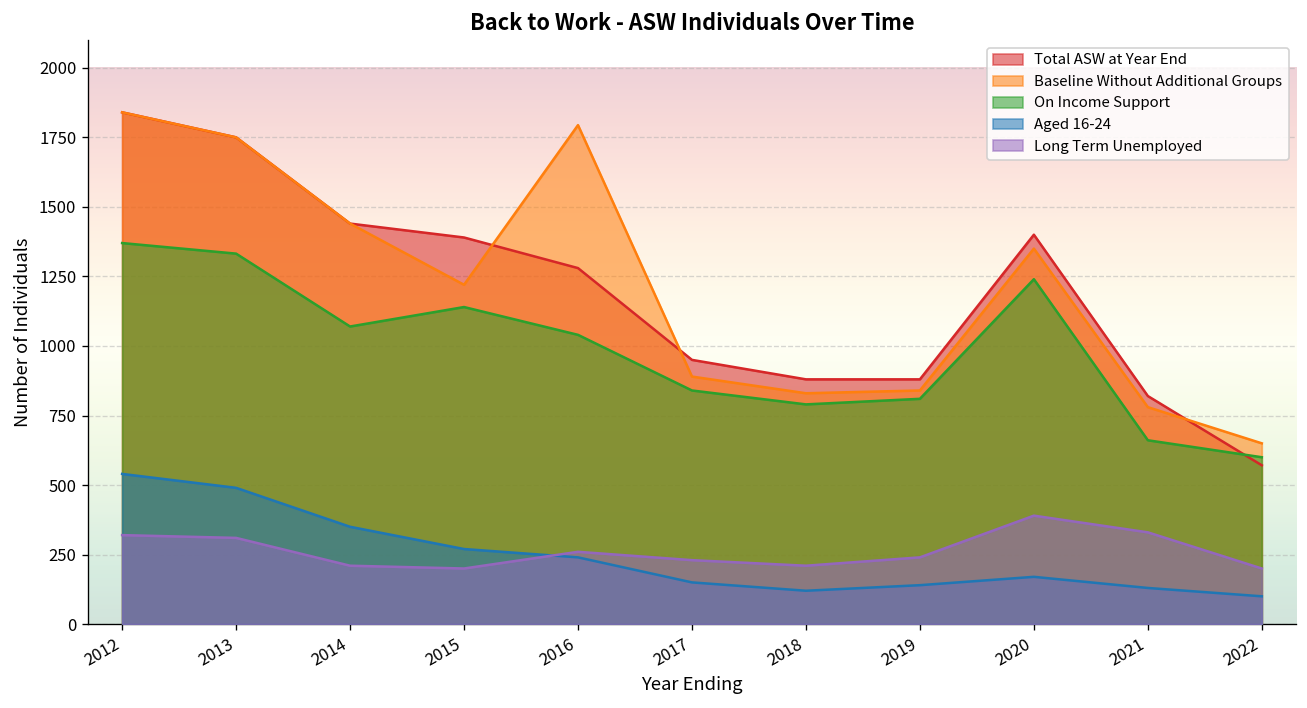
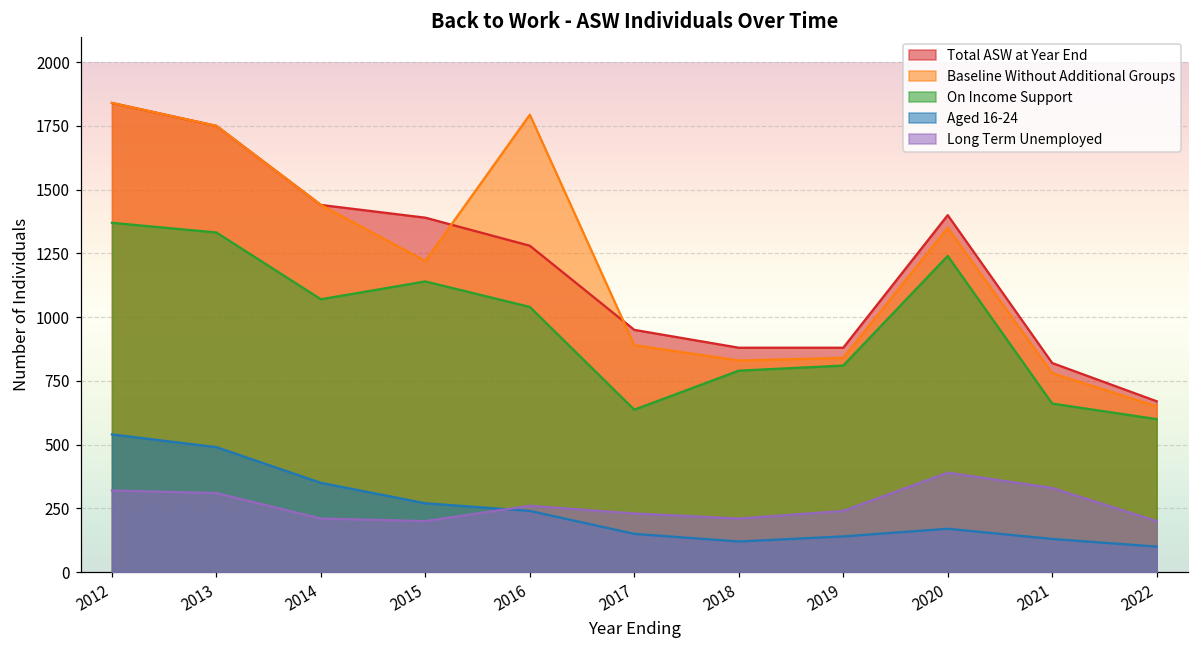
  {
    "Total ASW at Year End": {
      "2015": 1390,
      "2016": 1280,
      "2017": 950,
      "2018": 880,
      "2019": 880,
      "2020": 1400,
      "2021": 820,
-     "2022": 570
+     "2022": 670
    },
    "Baseline Without Additional Groups": {
      "2015": 1220,
      "2016": 1790,
      "2017": 890,
      "2018": 830,
      "2019": 840,
      "2020": 1350,
      "2021": 780,
      "2022": 650
    },
    "On Income Support": {
      "2012": 1370,
      "2013": 1330,
      "2014": 1070,
      "2015": 1140,
      "2016": 1040,
-     "2017": 840,
+     "2017": 640,
      "2018": 790,
      "2019": 810,
      "2020": 1240,
      "2021": 660,
      "2022": 600
    },
    "Aged 16-24": {
      "2012": 540,
      "2013": 490,
      "2014": 350,
      "2015": 270,
      "2016": 240,
      "2017": 150,
      "2018": 120,
      "2019": 140,
      "2020": 170,
      "2021": 130,
      "2022": 100
    },
    "Long Term Unemployed": {
      "2012": 320,
      "2013": 310,
      "2014": 210,
      "2015": 200,
      "2016": 260,
      "2017": 230,
      "2018": 210,
      "2019": 240,
      "2020": 390,
      "2021": 330,
      "2022": 200
    }
  }
